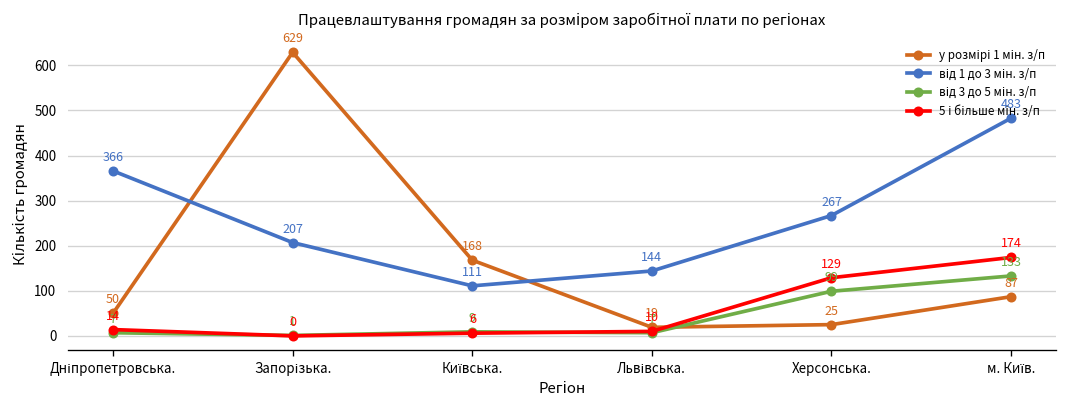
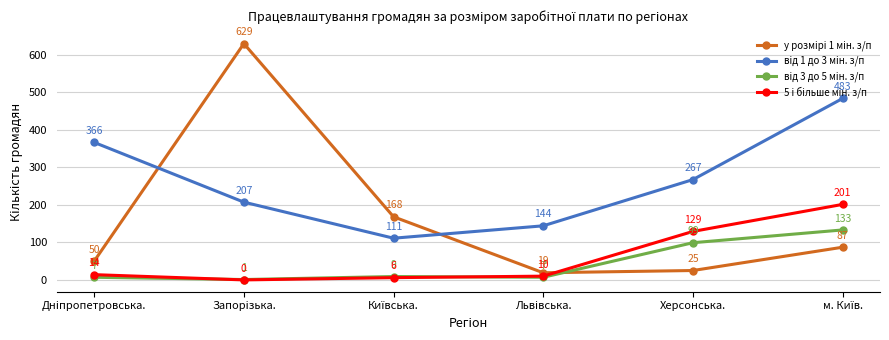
  {
    "у розмірі 1 мін. з/п": {
      "Дніпропетровська.": 50,
      "Запорізька.": 629,
      "Київська.": 168,
      "Херсонська.": 25
    },
    "від 1 до 3 мін. з/п": {
      "Дніпропетровська.": 366,
      "Запорізька.": 207,
      "Київська.": 111,
      "Львівська.": 144,
      "Херсонська.": 267,
      "м. Київ.": 483
    },
    "5 і більше мін. з/п": {
      "Херсонська.": 129,
-     "м. Київ.": 174
+     "м. Київ.": 201
    }
  }
